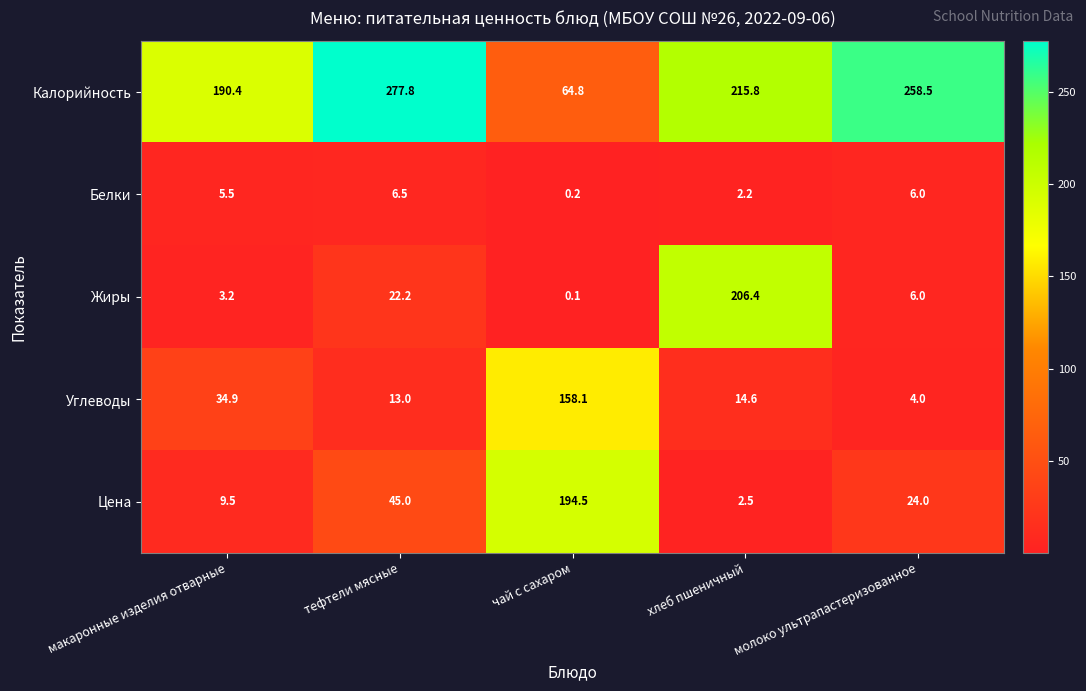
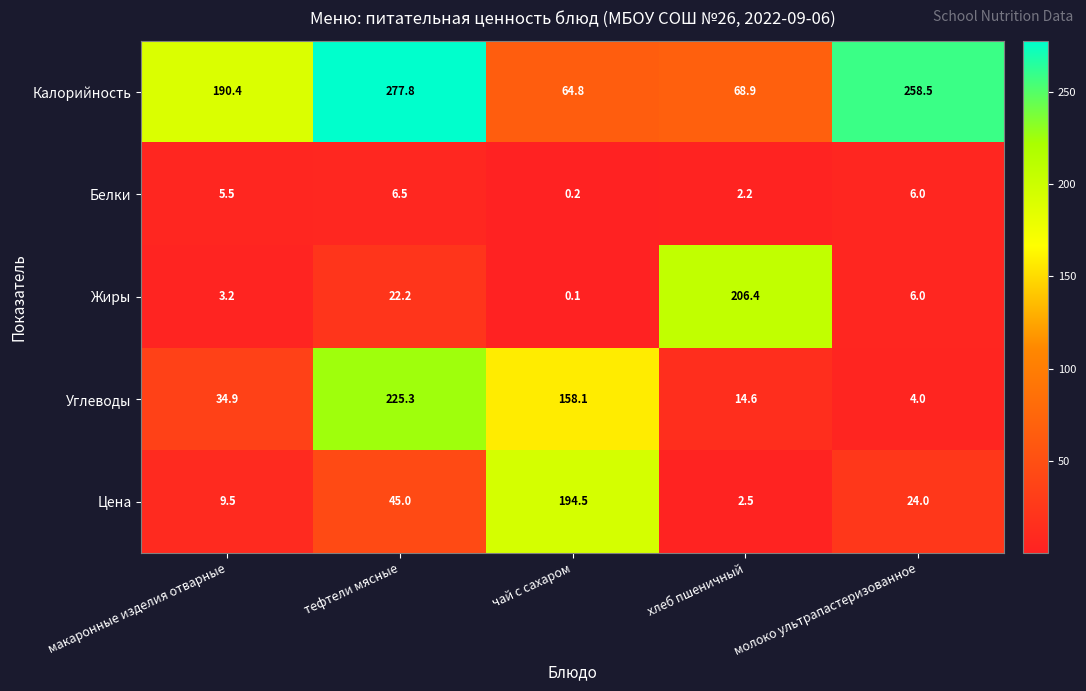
  {
    "Калорийность": {
      "макаронные изделия отварные": 190.4,
      "тефтели мясные": 277.8,
      "чай с сахаром": 64.8,
-     "хлеб пшеничный": 215.8,
+     "хлеб пшеничный": 68.9,
      "молоко ультрапастеризованное": 258.5
    },
    "Белки": {
      "макаронные изделия отварные": 5.5,
      "тефтели мясные": 6.5,
      "чай с сахаром": 0.2,
      "хлеб пшеничный": 2.2,
      "молоко ультрапастеризованное": 6.0
    },
    "Жиры": {
      "макаронные изделия отварные": 3.2,
      "тефтели мясные": 22.2,
      "чай с сахаром": 0.1,
      "хлеб пшеничный": 206.4,
      "молоко ультрапастеризованное": 6.0
    },
    "Углеводы": {
      "макаронные изделия отварные": 34.9,
-     "тефтели мясные": 13.0,
+     "тефтели мясные": 225.3,
      "чай с сахаром": 158.1,
      "хлеб пшеничный": 14.6,
      "молоко ультрапастеризованное": 4.0
    },
    "Цена": {
      "макаронные изделия отварные": 9.5,
      "тефтели мясные": 45.0,
      "чай с сахаром": 194.5,
      "хлеб пшеничный": 2.5,
      "молоко ультрапастеризованное": 24.0
    }
  }
